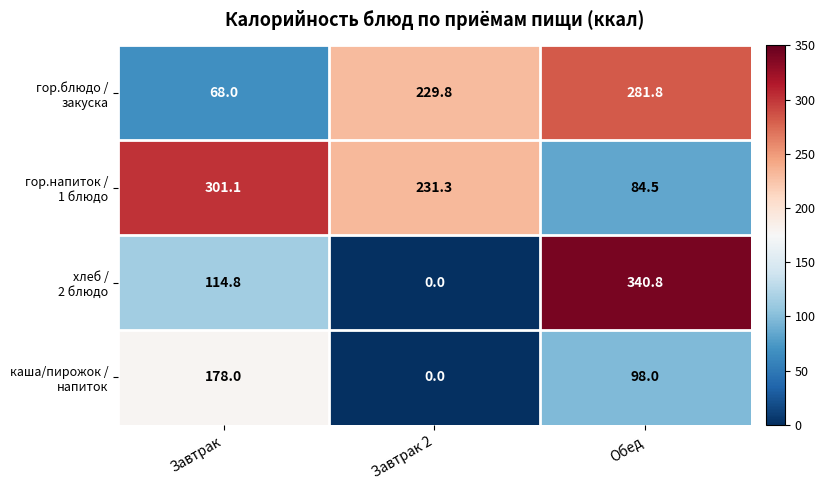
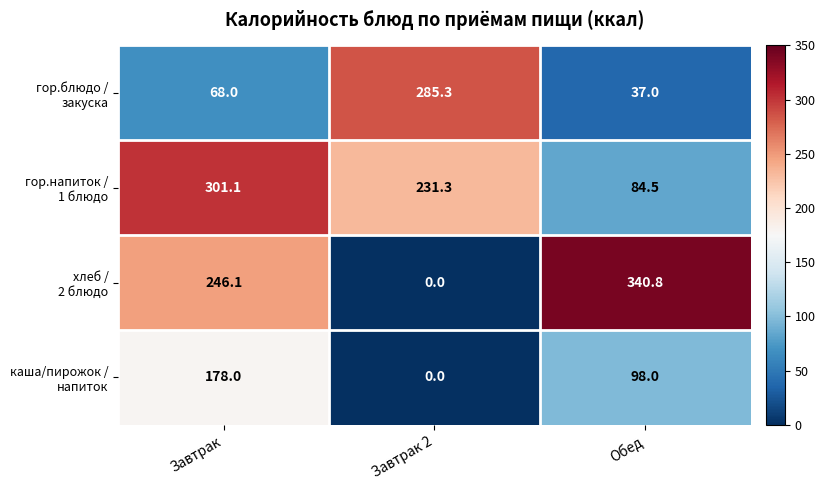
  {
    "гор.блюдо / закуска": {
      "Завтрак": 68.0,
-     "Завтрак 2": 229.8,
-     "Обед": 281.8
+     "Завтрак 2": 285.3,
+     "Обед": 37.0
    },
    "гор.напиток / 1 блюдо": {
      "Завтрак": 301.1,
      "Завтрак 2": 231.3,
      "Обед": 84.5
    },
    "хлеб / 2 блюдо": {
-     "Завтрак": 114.8,
+     "Завтрак": 246.1,
      "Завтрак 2": 0.0,
      "Обед": 340.8
    },
    "каша/пирожок / напиток": {
      "Завтрак": 178.0,
      "Завтрак 2": 0.0,
      "Обед": 98.0
    }
  }
